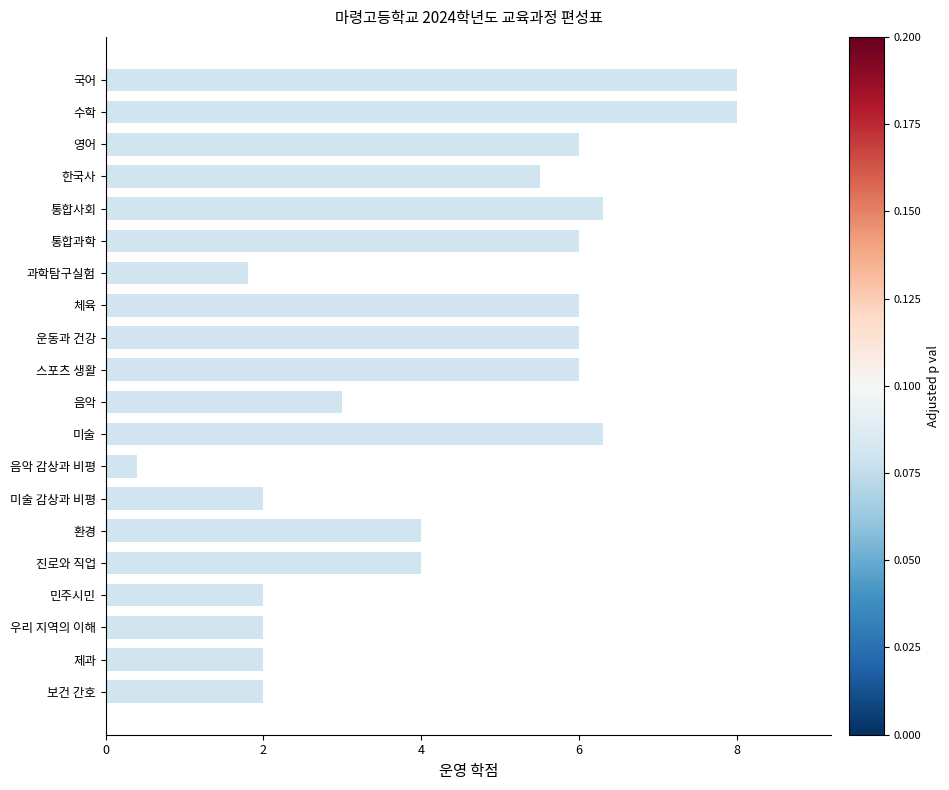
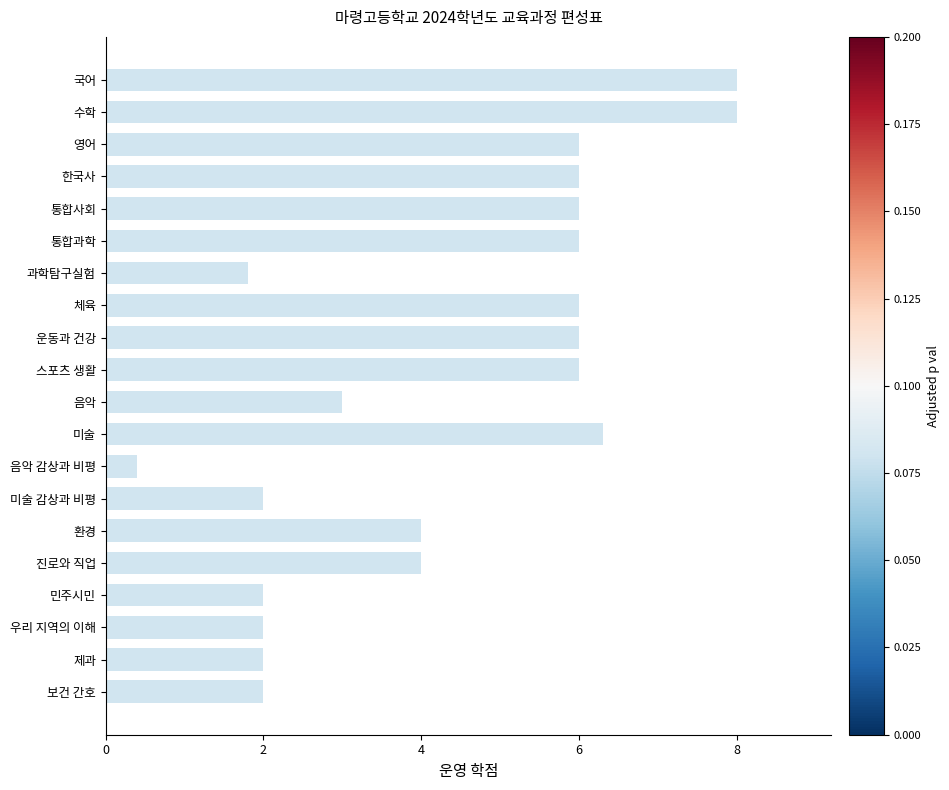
  {
    "국어": 8.0,
    "수학": 8.0,
    "영어": 6.0,
-   "한국사": 5.5,
-   "통합사회": 6.3,
+   "한국사": 6.0,
+   "통합사회": 6.0,
    "통합과학": 6.0,
    "과학탐구실험": 1.8,
    "체육": 6.0,
    "운동과 건강": 6.0,
    "스포츠 생활": 6.0,
    "음악": 3.0,
    "미술": 6.3,
    "음악 감상과 비평": 0.4,
    "미술 감상과 비평": 2.0,
    "환경": 4.0,
    "진로와 직업": 4.0,
    "민주시민": 2.0,
    "우리 지역의 이해": 2.0,
    "제과": 2.0,
    "보건 간호": 2.0
  }
